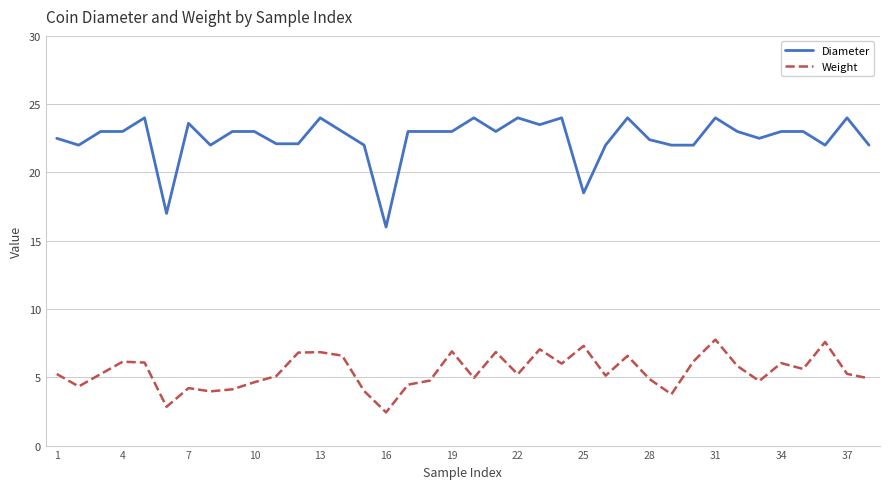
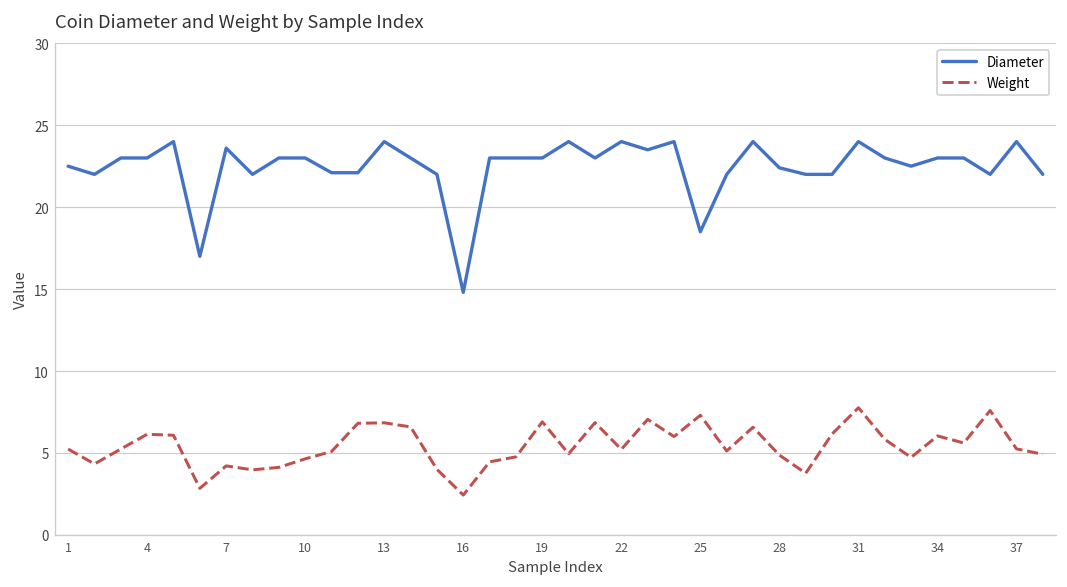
  {
    "Diameter": {
      "1": 22.5,
      "4": 23.0,
      "7": 23.6,
      "10": 23.0,
      "13": 24.0,
-     "16": 16.0,
+     "16": 14.8,
      "19": 23.0,
      "22": 24.0,
      "25": 18.5,
      "28": 22.4,
      "31": 24.0,
      "34": 23.0,
      "37": 24.0
    },
    "Weight": {
      "1": 5.2,
      "4": 6.1,
      "7": 4.2,
      "10": 4.6,
      "13": 6.8,
      "16": 2.4,
      "19": 6.9,
      "22": 5.2,
      "25": 7.3,
      "28": 4.9,
      "31": 7.8,
      "34": 6.0,
      "37": 5.3
    }
  }
